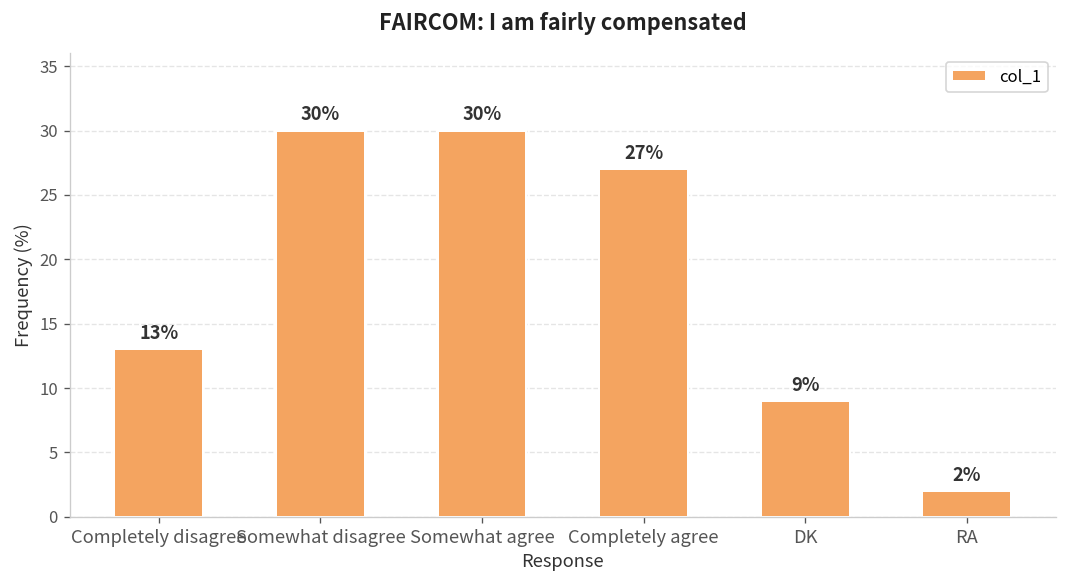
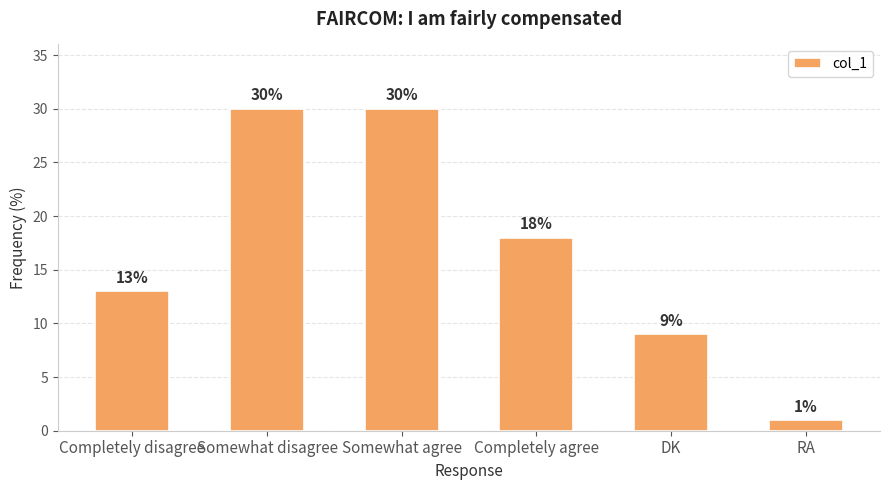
  {
    "Completely disagree": "13%",
    "Somewhat disagree": "30%",
    "Somewhat agree": "30%",
-   "Completely agree": "27%",
+   "Completely agree": "18%",
    "DK": "9%",
-   "RA": "2%"
+   "RA": "1%"
  }
